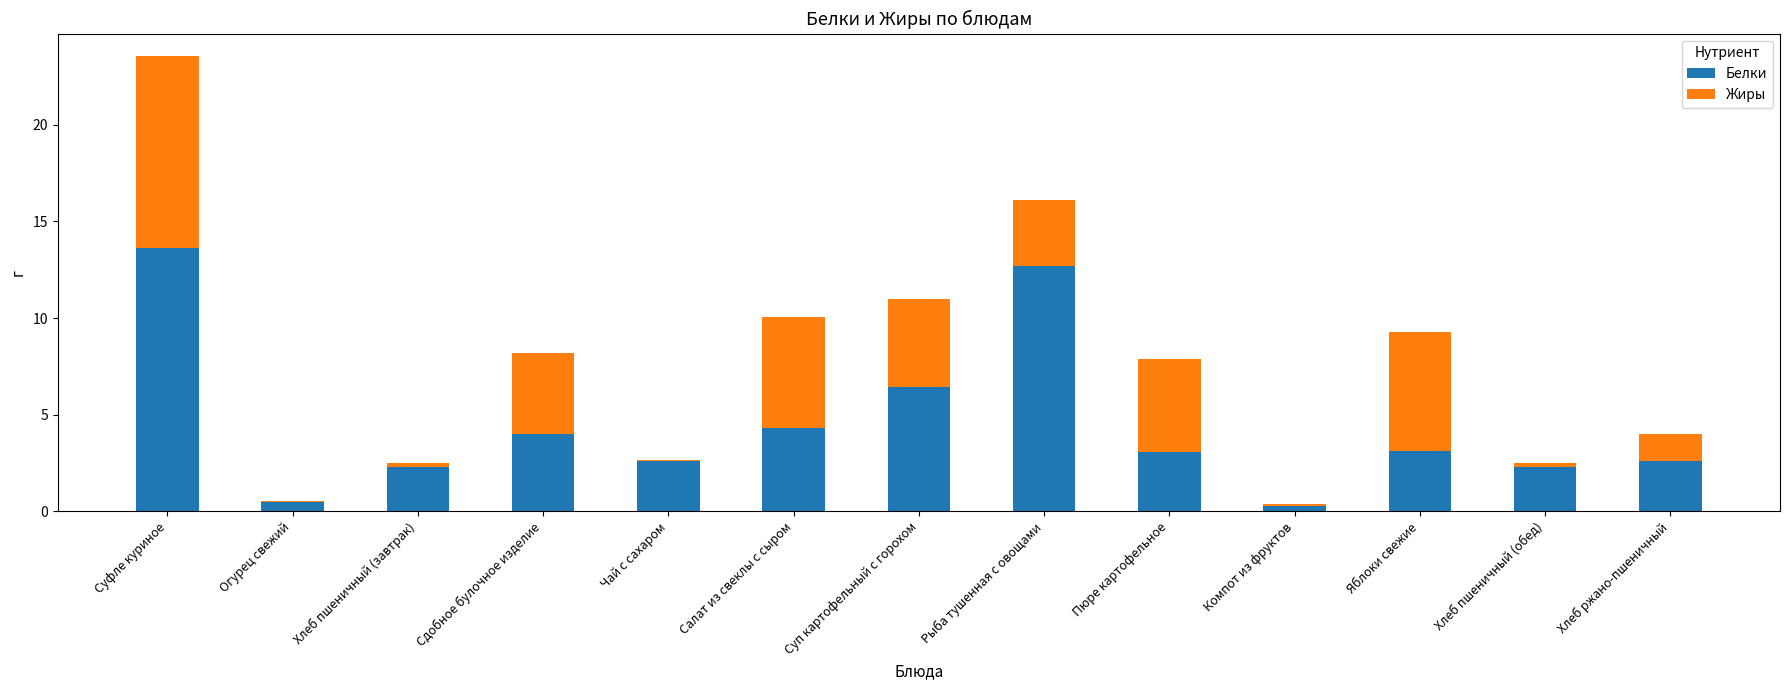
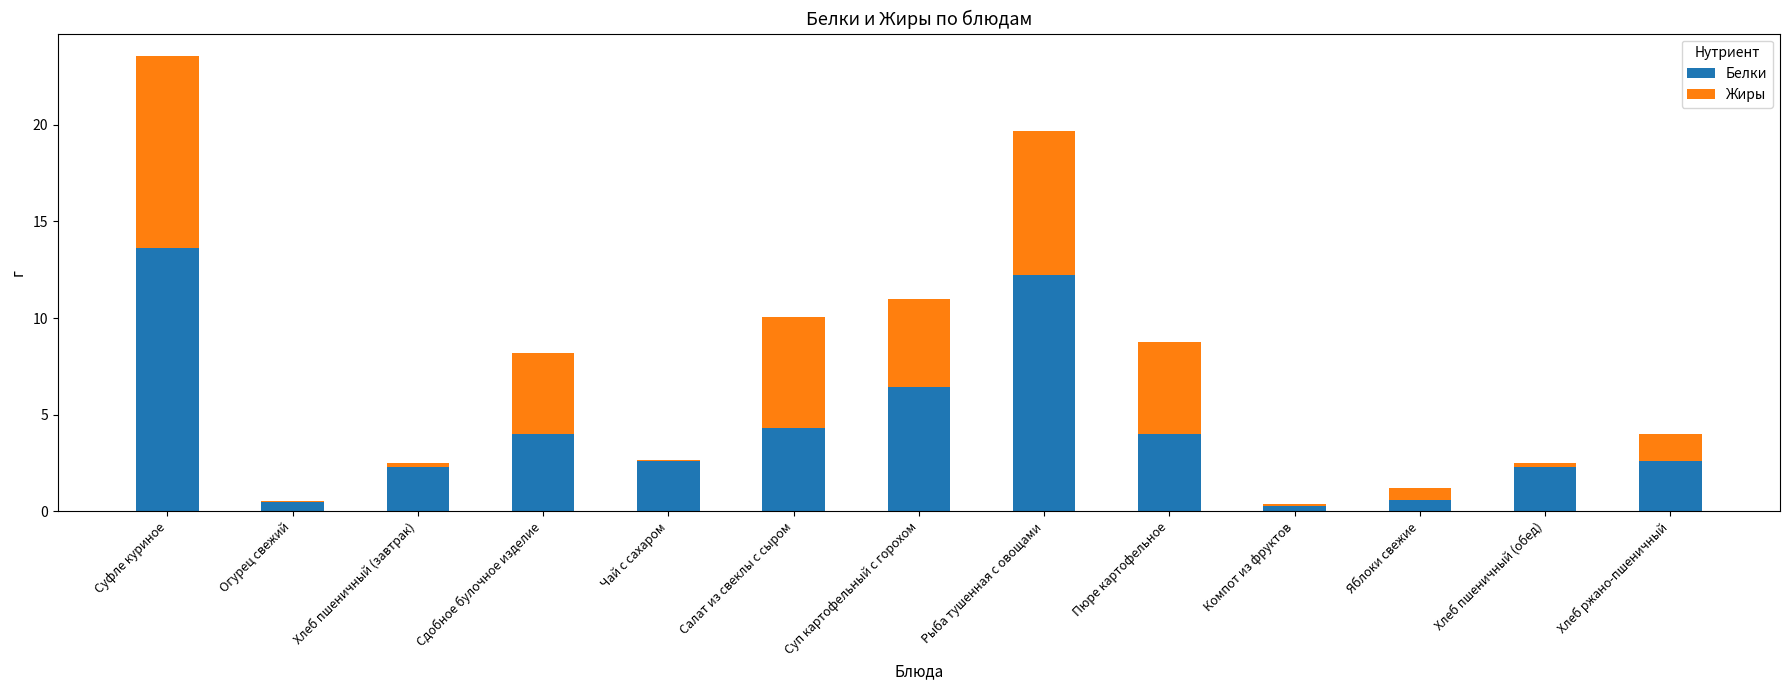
  {
    "Белки": {
      "Суфле куриное": 13.7,
      "Огурец свежий": 0.5,
      "Хлеб пшеничный (завтрак)": 2.3,
      "Сдобное булочное изделие": 4.0,
      "Чай с сахаром": 2.6,
      "Салат из свеклы с сыром": 4.3,
      "Суп картофельный с горохом": 6.5,
-     "Рыба тушенная с овощами": 12.7,
-     "Пюре картофельное": 3.1,
+     "Рыба тушенная с овощами": 12.2,
+     "Пюре картофельное": 4.0,
      "Компот из фруктов": 0.3,
-     "Яблоки свежие": 3.1,
+     "Яблоки свежие": 0.6,
      "Хлеб пшеничный (обед)": 2.3,
      "Хлеб ржано-пшеничный": 2.6
    },
    "Жиры": {
      "Суфле куриное": 9.9,
      "Хлеб пшеничный (завтрак)": 0.2,
      "Сдобное булочное изделие": 4.2,
      "Салат из свеклы с сыром": 5.7,
      "Суп картофельный с горохом": 4.5,
-     "Рыба тушенная с овощами": 3.4,
+     "Рыба тушенная с овощами": 7.4,
      "Пюре картофельное": 4.8,
-     "Яблоки свежие": 6.2,
+     "Яблоки свежие": 0.6,
      "Хлеб пшеничный (обед)": 0.2,
      "Хлеб ржано-пшеничный": 1.4
    }
  }
